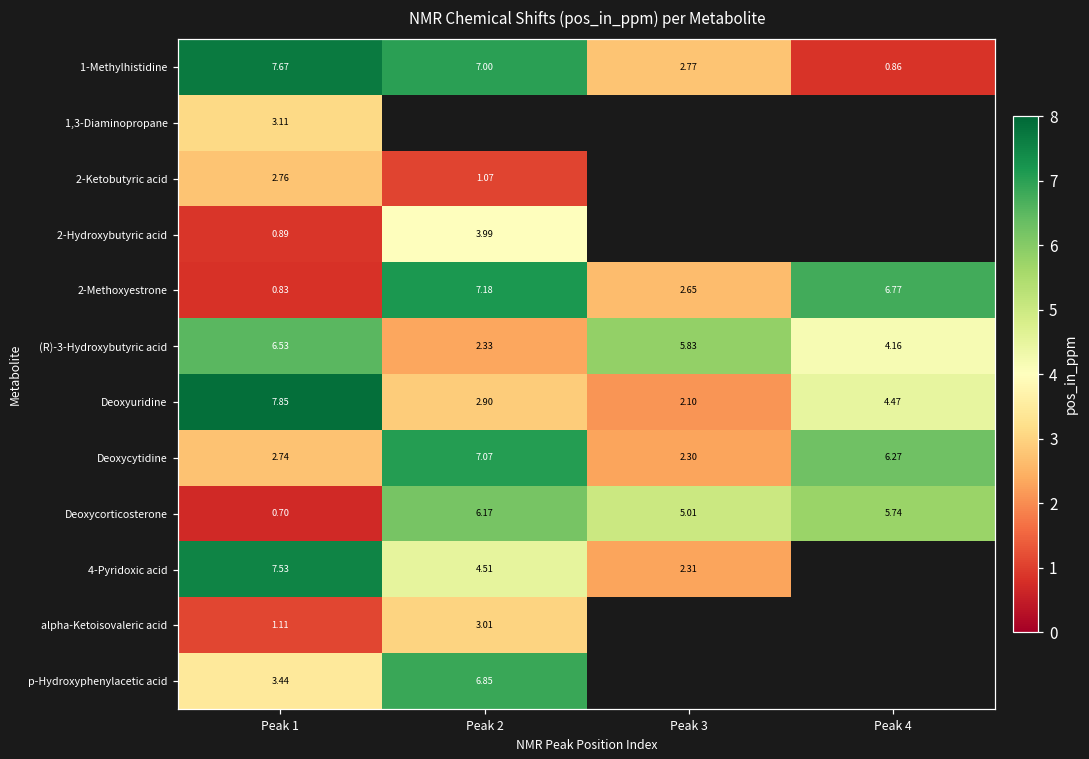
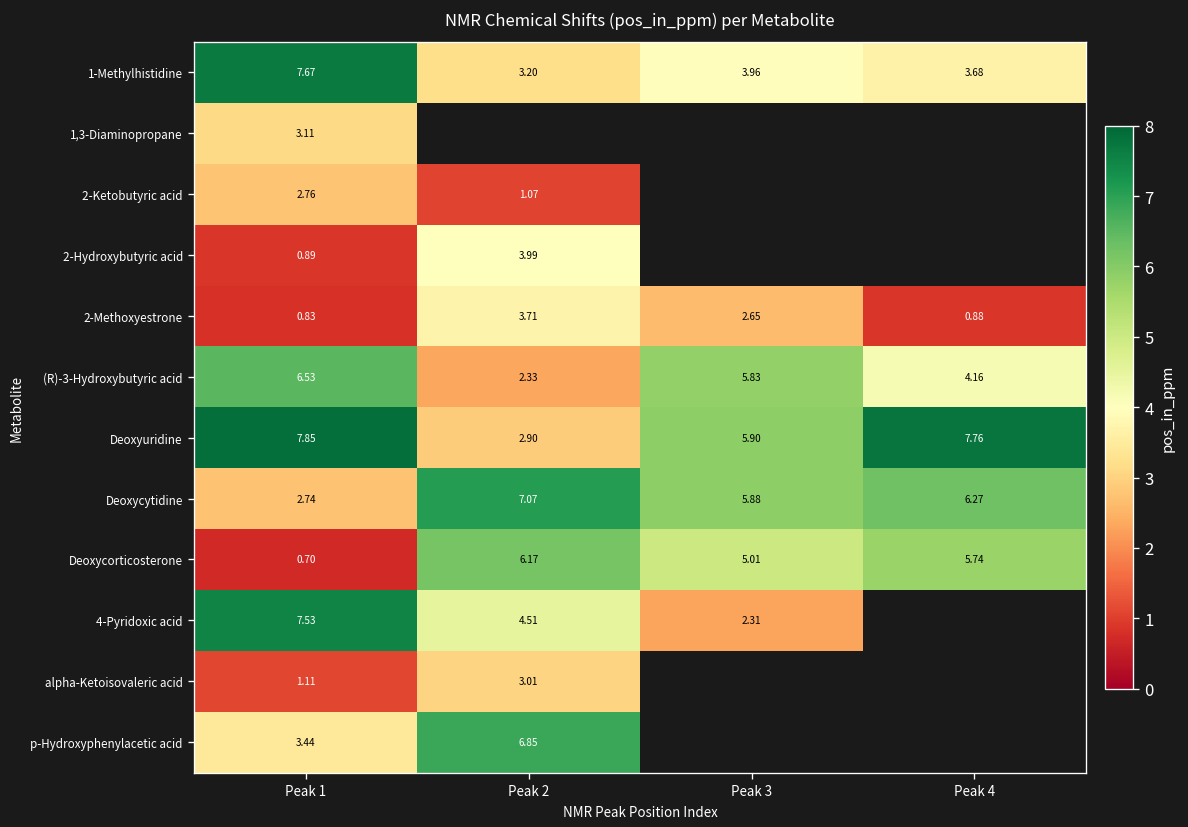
  {
    "1-Methylhistidine": {
      "Peak 1": 7.67,
-     "Peak 2": 7.00,
-     "Peak 3": 2.77,
-     "Peak 4": 0.86
+     "Peak 2": 3.20,
+     "Peak 3": 3.96,
+     "Peak 4": 3.68
    },
    "1,3-Diaminopropane": {
      "Peak 1": 3.11
    },
    "2-Ketobutyric acid": {
      "Peak 1": 2.76,
      "Peak 2": 1.07
    },
    "2-Hydroxybutyric acid": {
      "Peak 1": 0.89,
      "Peak 2": 3.99
    },
    "2-Methoxyestrone": {
      "Peak 1": 0.83,
-     "Peak 2": 7.18,
+     "Peak 2": 3.71,
      "Peak 3": 2.65,
-     "Peak 4": 6.77
+     "Peak 4": 0.88
    },
    "(R)-3-Hydroxybutyric acid": {
      "Peak 1": 6.53,
      "Peak 2": 2.33,
      "Peak 3": 5.83,
      "Peak 4": 4.16
    },
    "Deoxyuridine": {
      "Peak 1": 7.85,
      "Peak 2": 2.90,
-     "Peak 3": 2.10,
-     "Peak 4": 4.47
+     "Peak 3": 5.90,
+     "Peak 4": 7.76
    },
    "Deoxycytidine": {
      "Peak 1": 2.74,
      "Peak 2": 7.07,
-     "Peak 3": 2.30,
+     "Peak 3": 5.88,
      "Peak 4": 6.27
    },
    "Deoxycorticosterone": {
      "Peak 1": 0.70,
      "Peak 2": 6.17,
      "Peak 3": 5.01,
      "Peak 4": 5.74
    },
    "4-Pyridoxic acid": {
      "Peak 1": 7.53,
      "Peak 2": 4.51,
      "Peak 3": 2.31
    },
    "alpha-Ketoisovaleric acid": {
      "Peak 1": 1.11,
      "Peak 2": 3.01
    },
    "p-Hydroxyphenylacetic acid": {
      "Peak 1": 3.44,
      "Peak 2": 6.85
    }
  }
